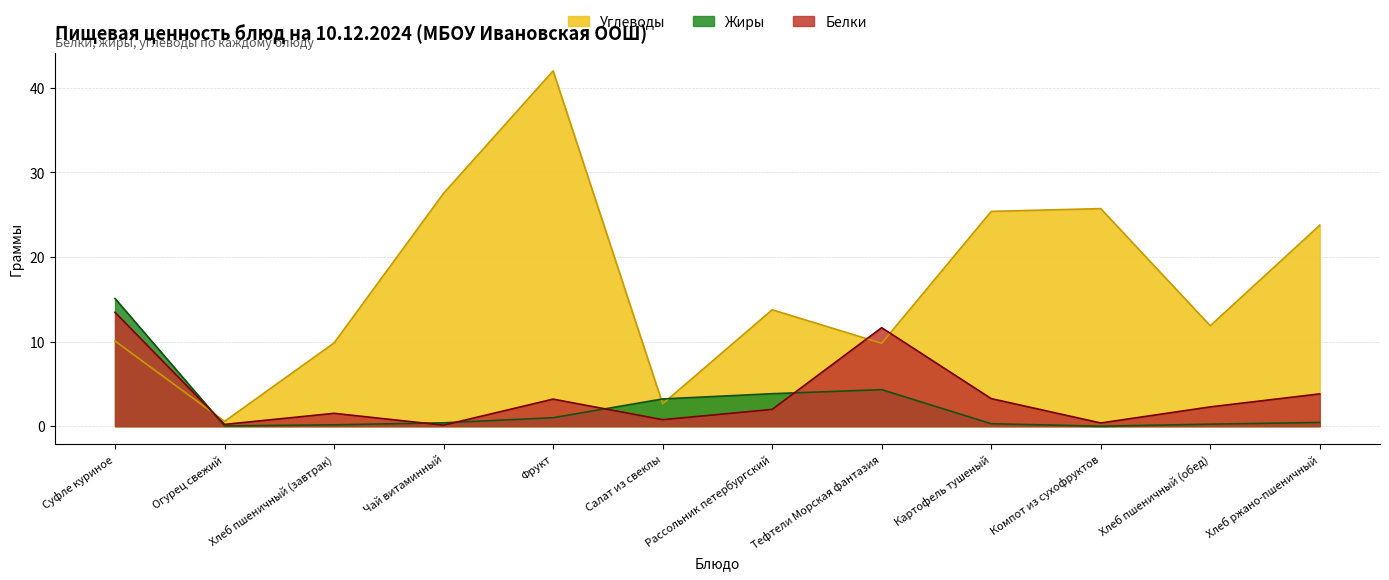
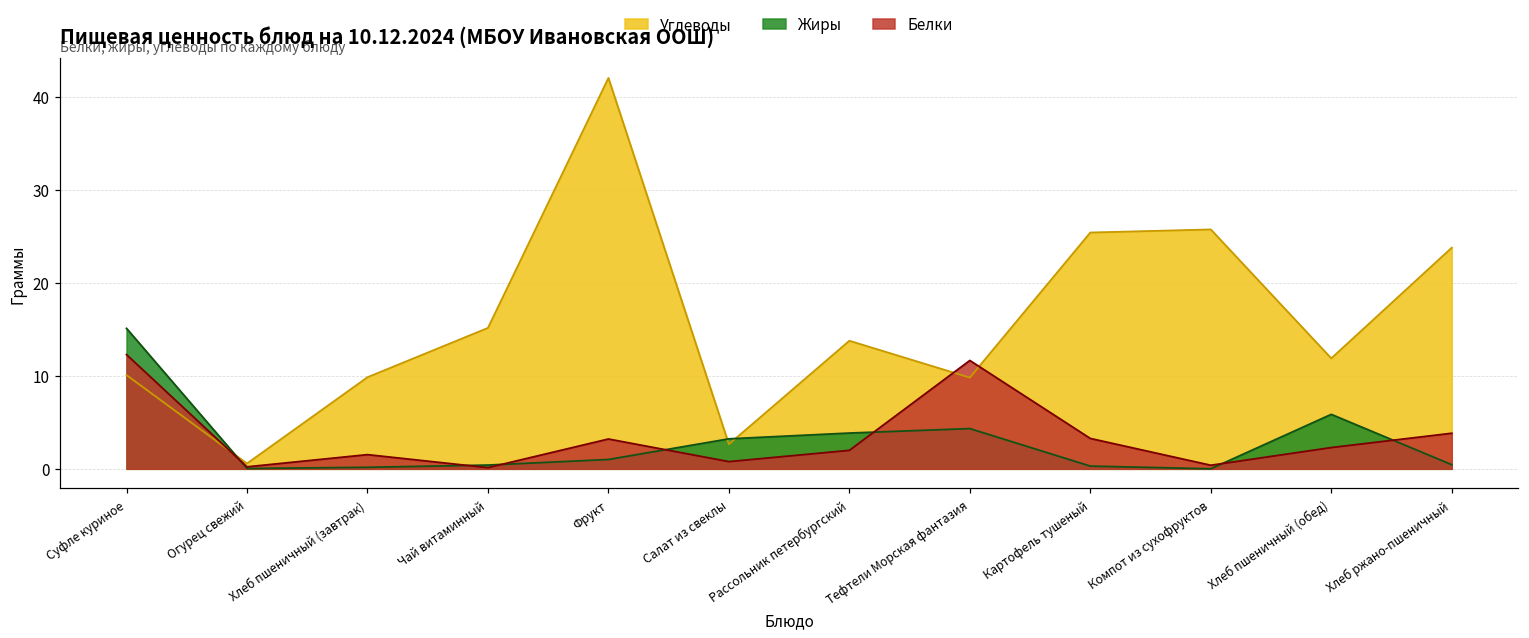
  {
    "Углеводы": {
      "Суфле куриное": 10,
      "Огурец свежий": 1,
      "Хлеб пшеничный (завтрак)": 10,
-     "Чай витаминный": 28,
+     "Чай витаминный": 15,
      "Фрукт": 42,
      "Салат из свеклы": 3,
      "Рассольник петербургский": 14,
      "Тефтели Морская фантазия": 10,
      "Картофель тушеный": 25,
      "Компот из сухофруктов": 26,
      "Хлеб пшеничный (обед)": 12,
      "Хлеб ржано-пшеничный": 24
    },
    "Жиры": {
      "Суфле куриное": 15,
      "Хлеб пшеничный (завтрак)": 0,
      "Фрукт": 1,
      "Салат из свеклы": 3,
      "Рассольник петербургский": 4,
      "Тефтели Морская фантазия": 4,
      "Картофель тушеный": 0,
      "Компот из сухофруктов": 0,
-     "Хлеб пшеничный (обед)": 0,
+     "Хлеб пшеничный (обед)": 6,
      "Хлеб ржано-пшеничный": 0
    },
    "Белки": {
-     "Суфле куриное": 13,
+     "Суфле куриное": 12,
      "Хлеб пшеничный (завтрак)": 2,
      "Фрукт": 3,
      "Салат из свеклы": 1,
      "Рассольник петербургский": 2,
      "Тефтели Морская фантазия": 12,
      "Картофель тушеный": 3,
      "Компот из сухофруктов": 0,
      "Хлеб пшеничный (обед)": 2,
      "Хлеб ржано-пшеничный": 4
    }
  }
